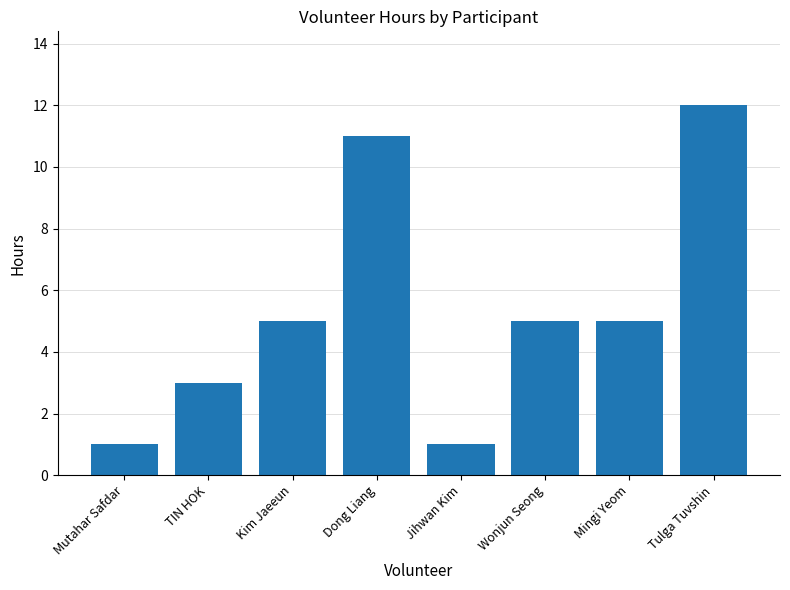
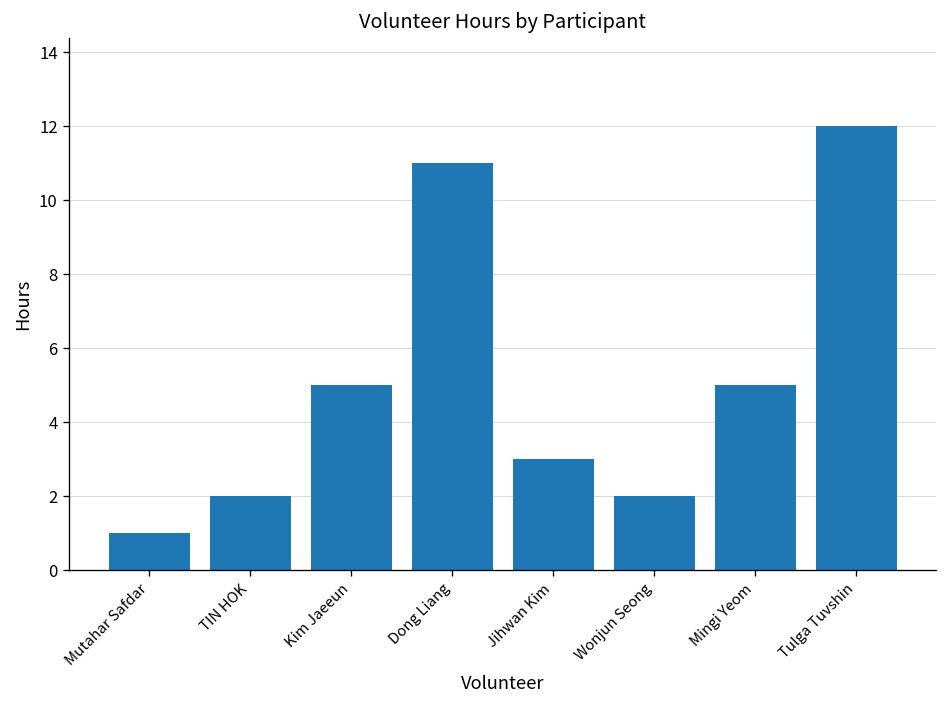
  {
    "Mutahar Safdar": 1,
-   "TIN HOK": 3,
+   "TIN HOK": 2,
    "Kim Jaeeun": 5,
    "Dong Liang": 11,
-   "Jihwan Kim": 1,
-   "Wonjun Seong": 5,
+   "Jihwan Kim": 3,
+   "Wonjun Seong": 2,
    "Mingi Yeom": 5,
    "Tulga Tuvshin": 12
  }
